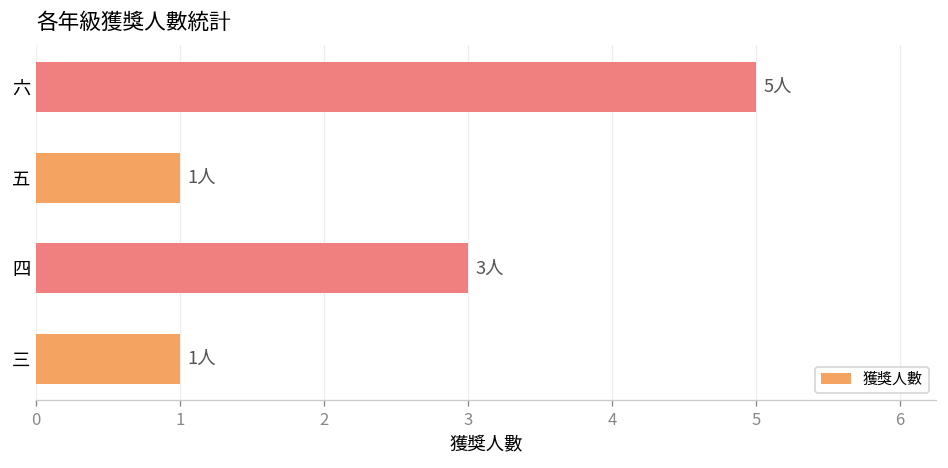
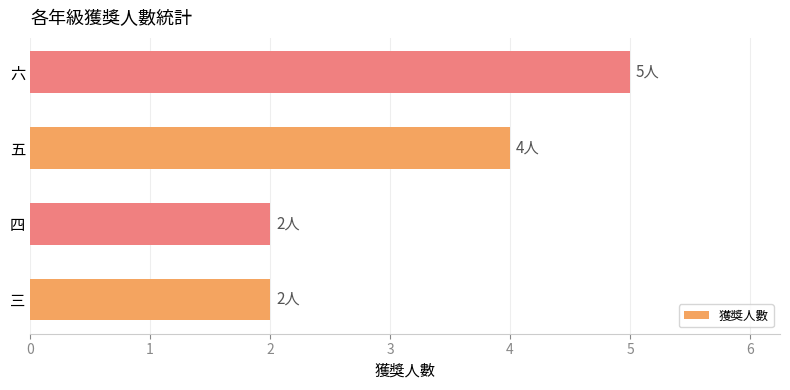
  {
    "六": "5人",
-   "五": "1人",
-   "四": "3人",
-   "三": "1人"
+   "五": "4人",
+   "四": "2人",
+   "三": "2人"
  }
